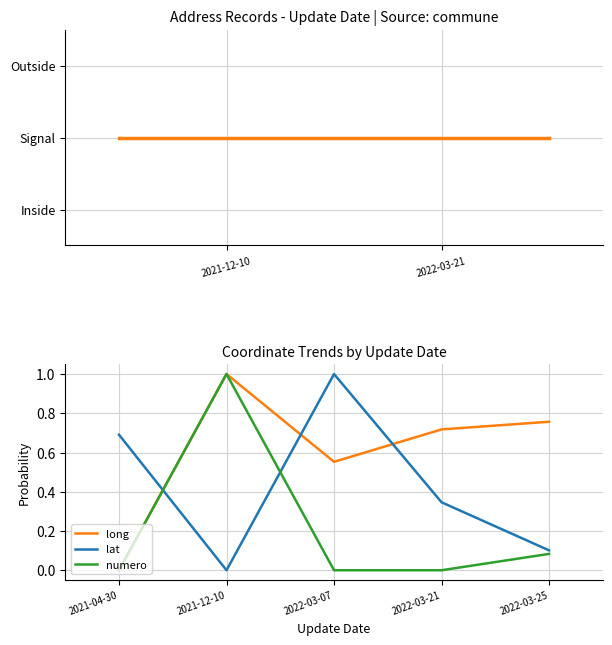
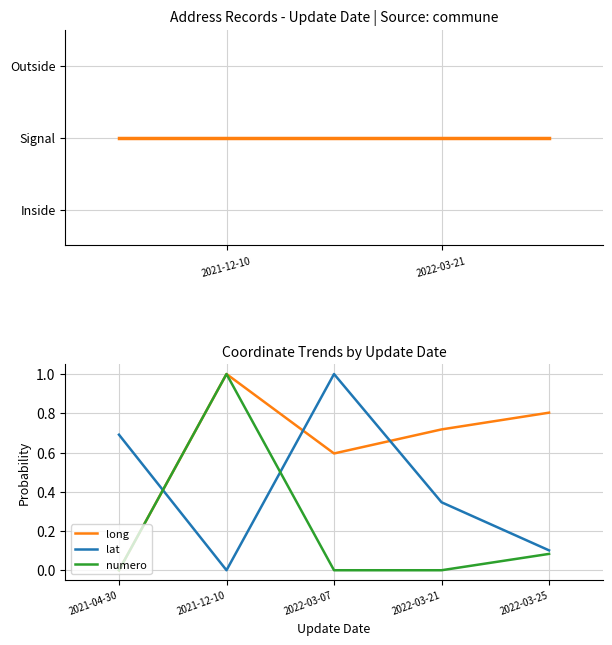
  {
    "Coordinate Trends by Update Date": {
      "long": {
-       "2022-03-07": 0.55,
+       "2022-03-07": 0.60,
        "2022-03-21": 0.72,
-       "2022-03-25": 0.76
+       "2022-03-25": 0.80
      },
      "lat": {
        "2021-04-30": 0.69,
        "2021-12-10": 0.00,
        "2022-03-07": 1.00,
        "2022-03-21": 0.35,
        "2022-03-25": 0.10
      },
      "numero": {
        "2022-03-07": 0.00,
        "2022-03-21": 0.00,
        "2022-03-25": 0.08
      }
    }
  }
